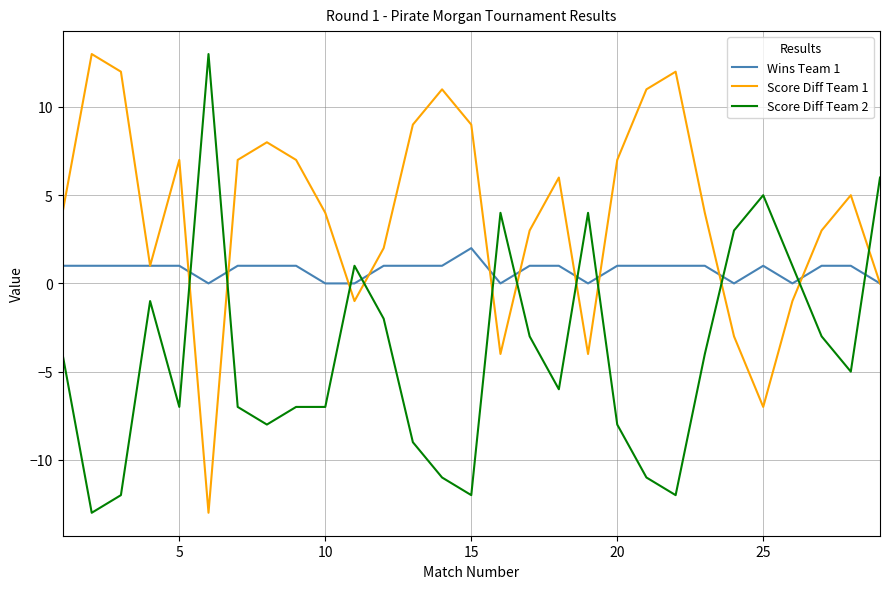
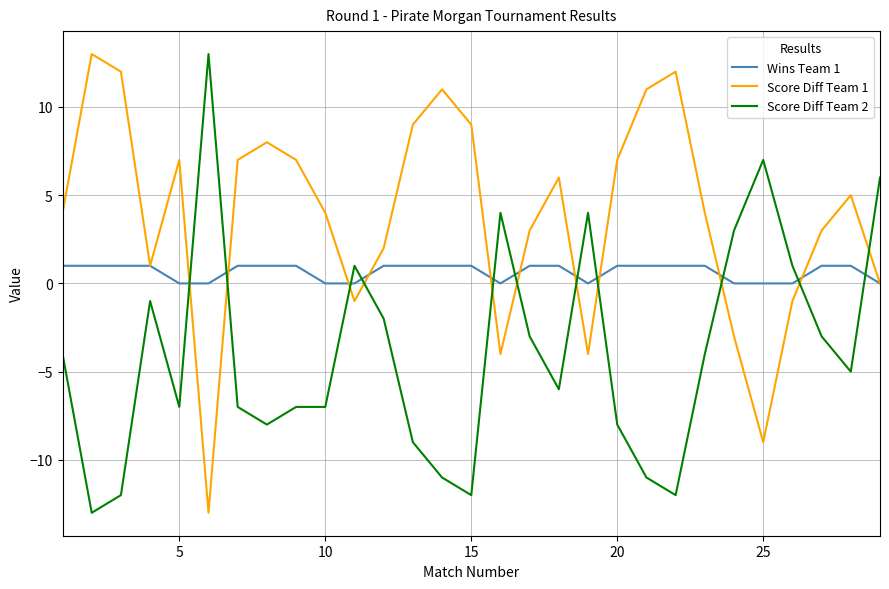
  {
    "Wins Team 1": {
-     "5": 1,
+     "5": 0,
      "10": 0,
-     "15": 2,
+     "15": 1,
      "20": 1,
-     "25": 1
+     "25": 0
    },
    "Score Diff Team 1": {
      "5": 7,
      "10": 4,
      "15": 9,
      "20": 7,
-     "25": -7
+     "25": -9
    },
    "Score Diff Team 2": {
      "5": -7,
      "10": -7,
      "15": -12,
      "20": -8,
-     "25": 5
+     "25": 7
    }
  }
